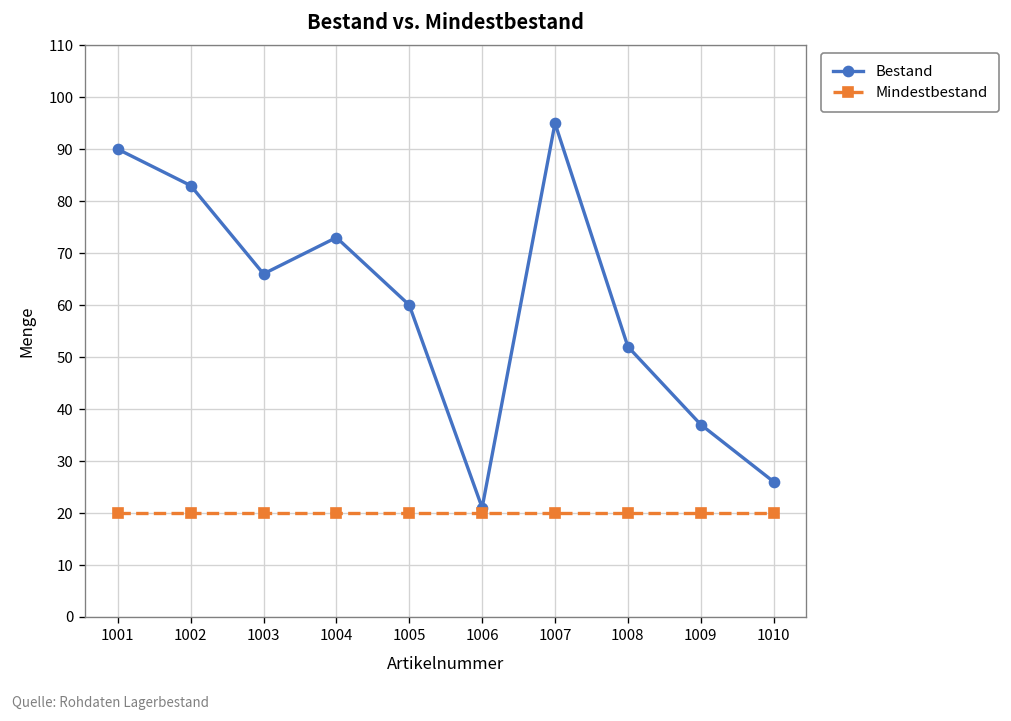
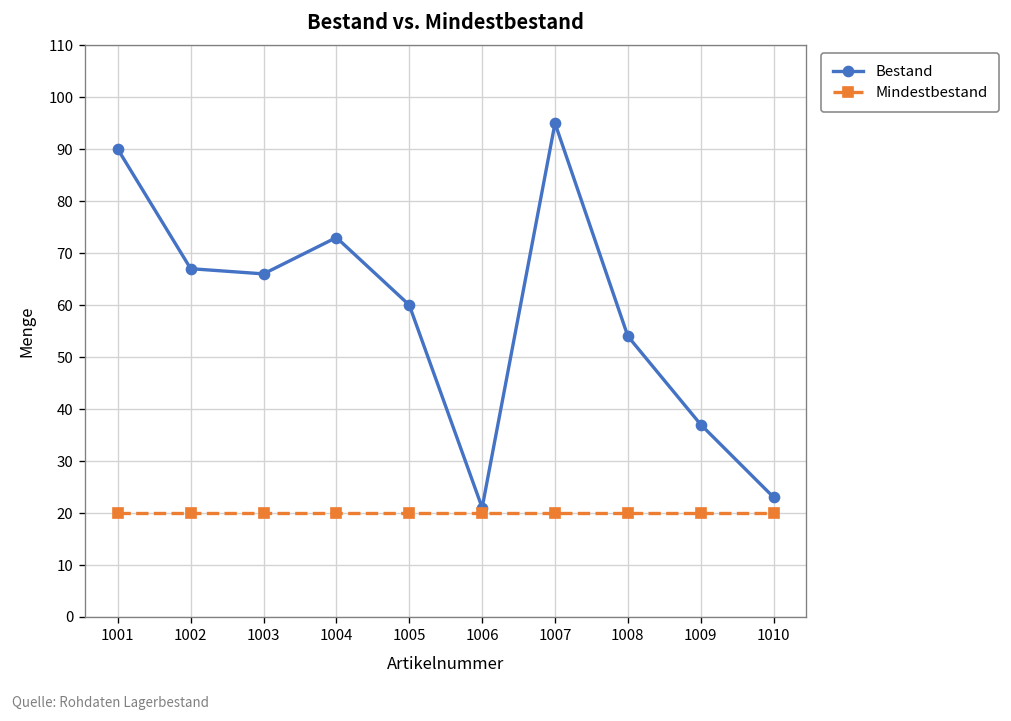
  {
    "Bestand": {
      "1001": 90,
-     "1002": 83,
+     "1002": 67,
      "1003": 66,
      "1004": 73,
      "1005": 60,
      "1006": 21,
      "1007": 95,
-     "1008": 52,
+     "1008": 54,
      "1009": 37,
-     "1010": 26
+     "1010": 23
    },
    "Mindestbestand": {
      "1001": 20,
      "1002": 20,
      "1003": 20,
      "1004": 20,
      "1005": 20,
      "1006": 20,
      "1007": 20,
      "1008": 20,
      "1009": 20,
      "1010": 20
    }
  }
